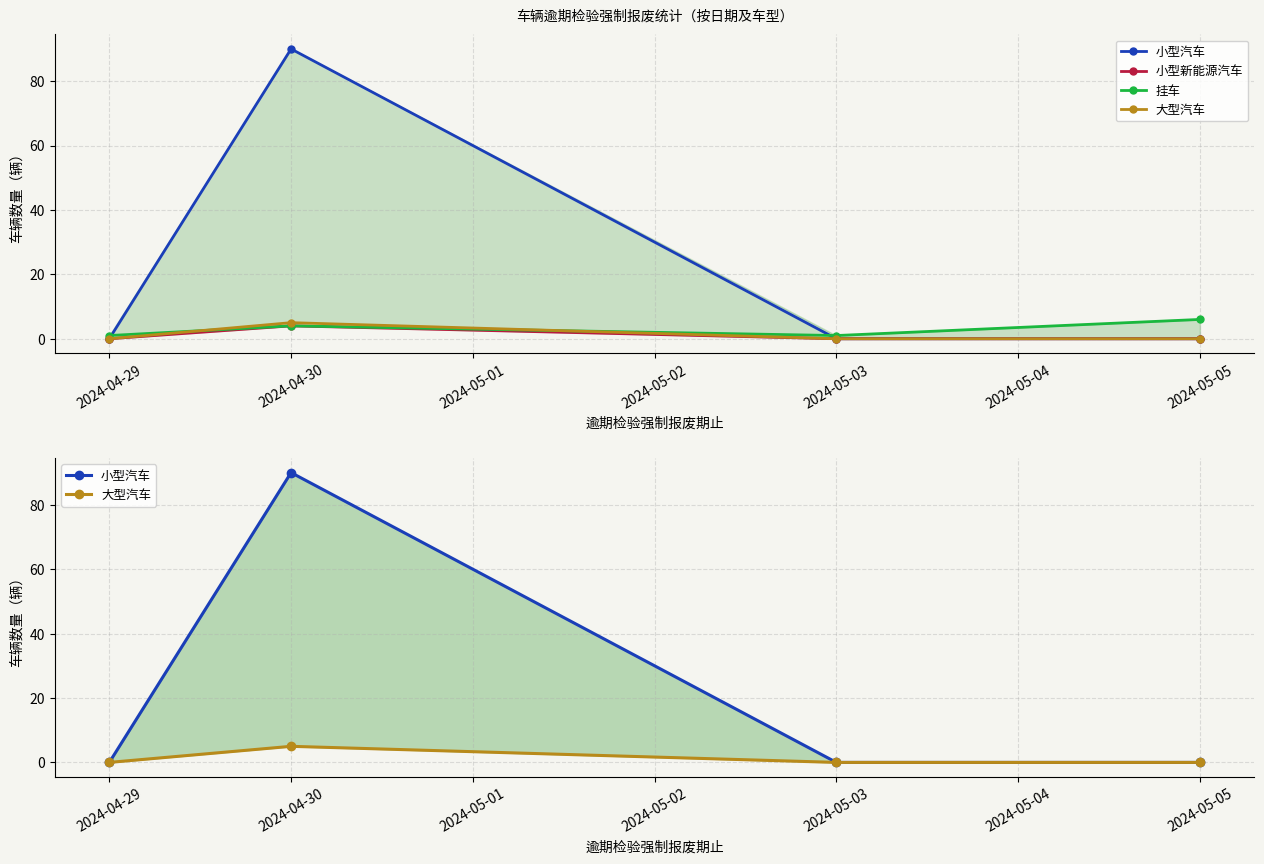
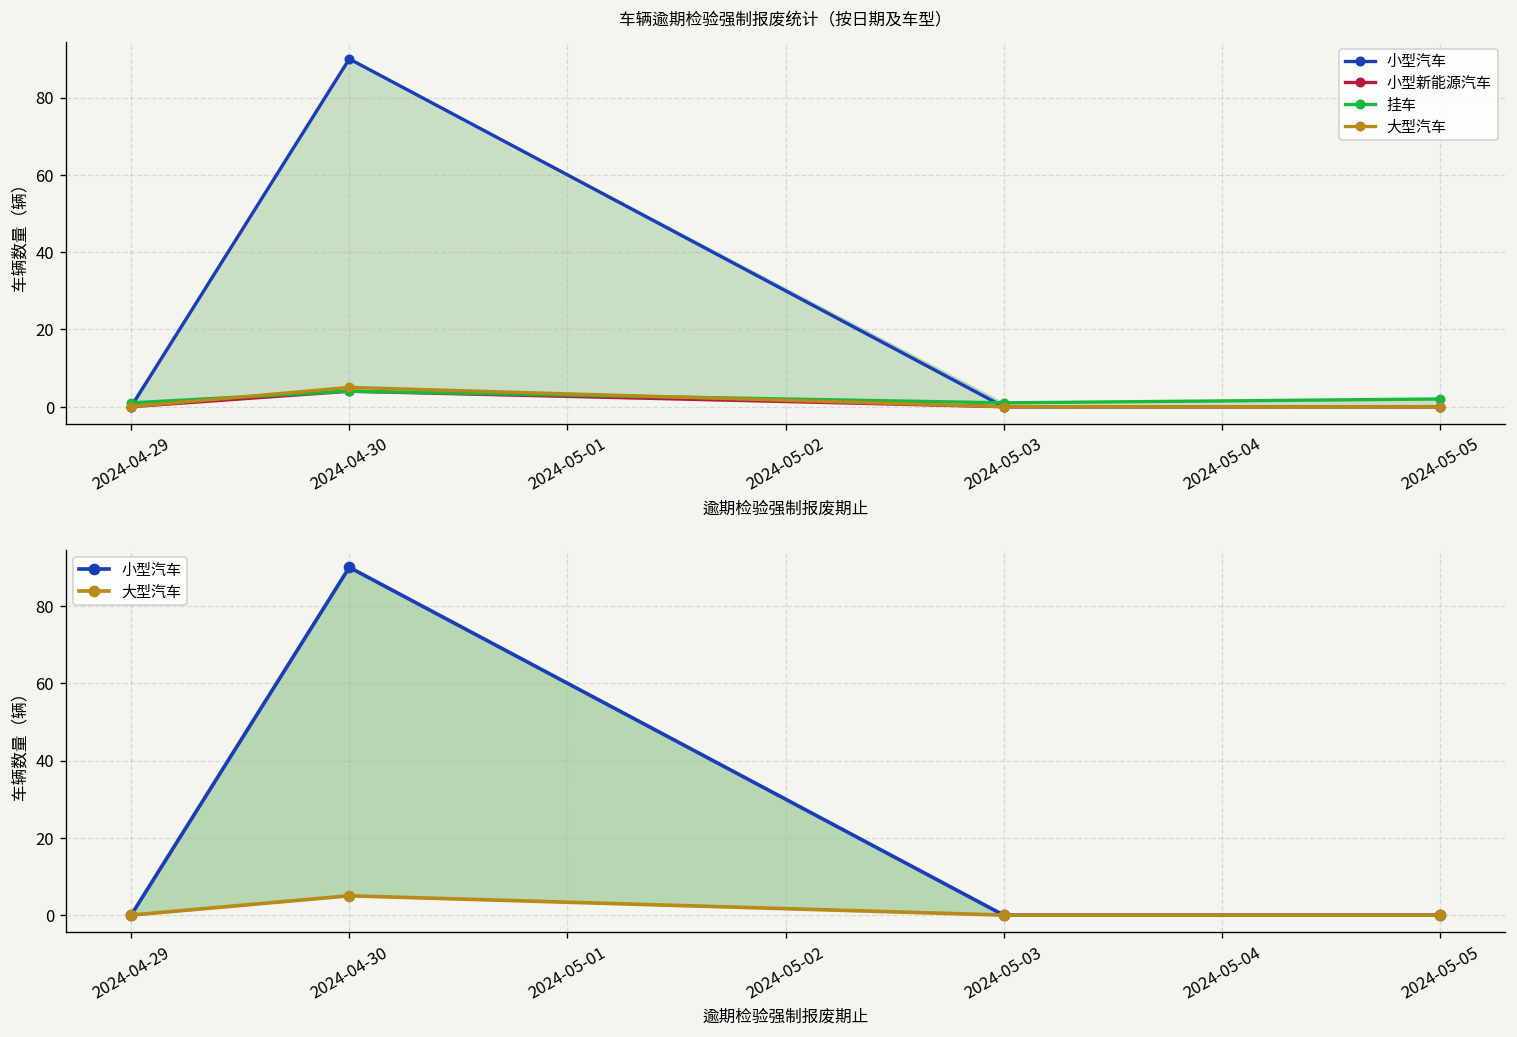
  {
    "车辆逾期检验强制报废统计（按日期及车型）": {
      "挂车": {
-       "2024-05-05": 6
+       "2024-05-05": 2
      },
      "大型汽车": {
        "2024-04-30": 5
      }
    }
  }
